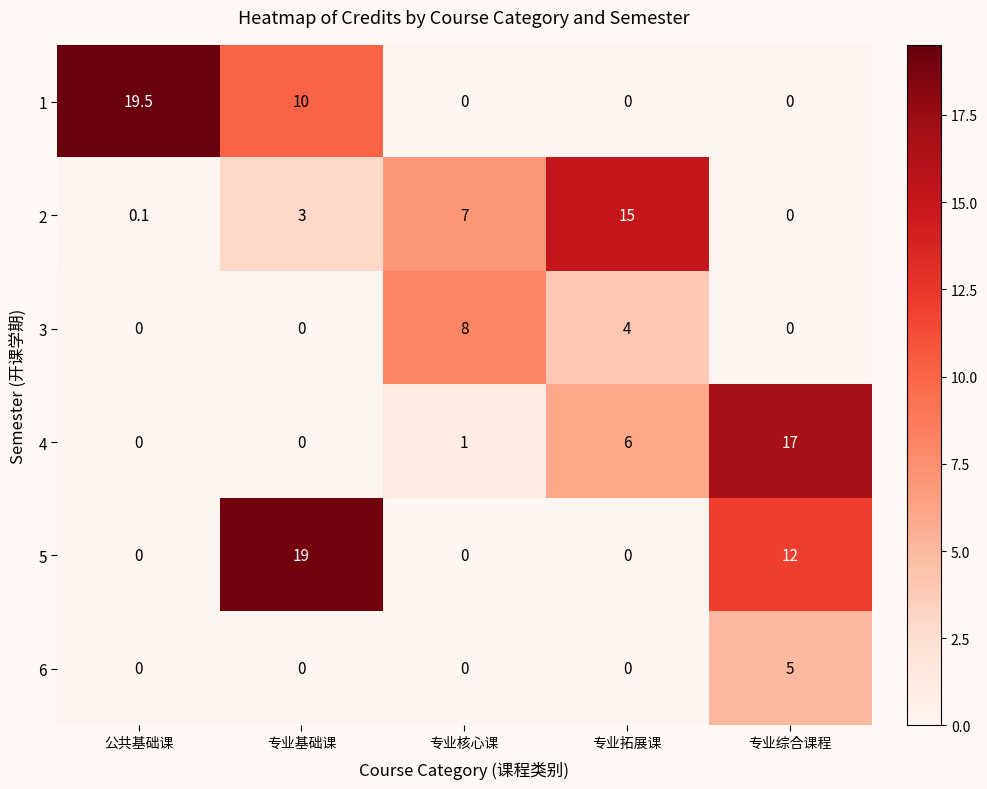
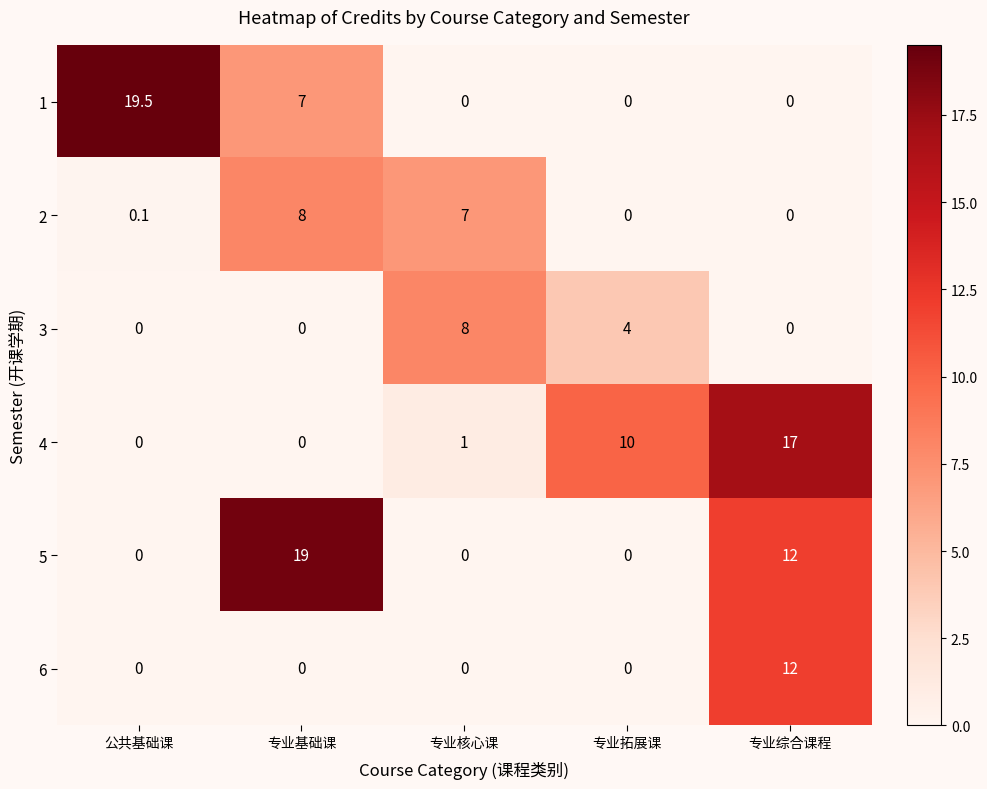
  {
    "1": {
      "公共基础课": 19.5,
-     "专业基础课": 10,
+     "专业基础课": 7,
      "专业核心课": 0,
      "专业拓展课": 0,
      "专业综合课程": 0
    },
    "2": {
      "公共基础课": 0.1,
-     "专业基础课": 3,
+     "专业基础课": 8,
      "专业核心课": 7,
-     "专业拓展课": 15,
+     "专业拓展课": 0,
      "专业综合课程": 0
    },
    "3": {
      "公共基础课": 0,
      "专业基础课": 0,
      "专业核心课": 8,
      "专业拓展课": 4,
      "专业综合课程": 0
    },
    "4": {
      "公共基础课": 0,
      "专业基础课": 0,
      "专业核心课": 1,
-     "专业拓展课": 6,
+     "专业拓展课": 10,
      "专业综合课程": 17
    },
    "5": {
      "公共基础课": 0,
      "专业基础课": 19,
      "专业核心课": 0,
      "专业拓展课": 0,
      "专业综合课程": 12
    },
    "6": {
      "公共基础课": 0,
      "专业基础课": 0,
      "专业核心课": 0,
      "专业拓展课": 0,
-     "专业综合课程": 5
+     "专业综合课程": 12
    }
  }
